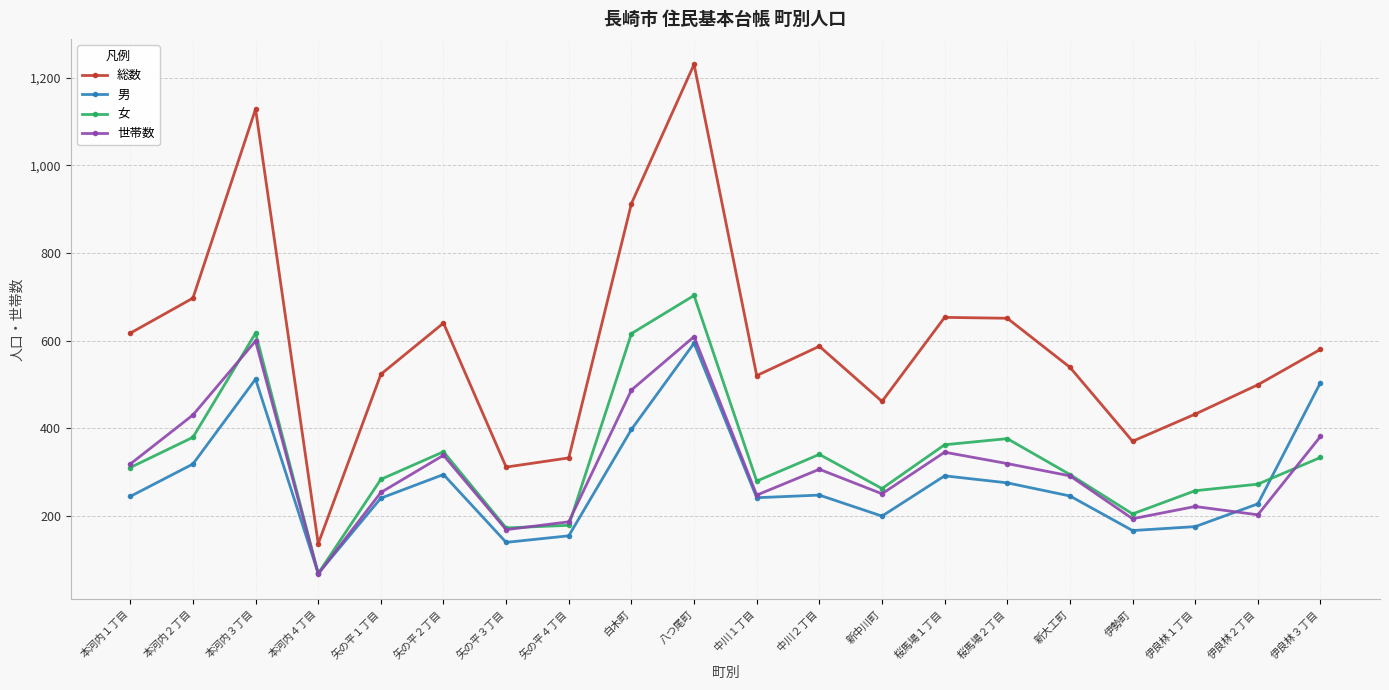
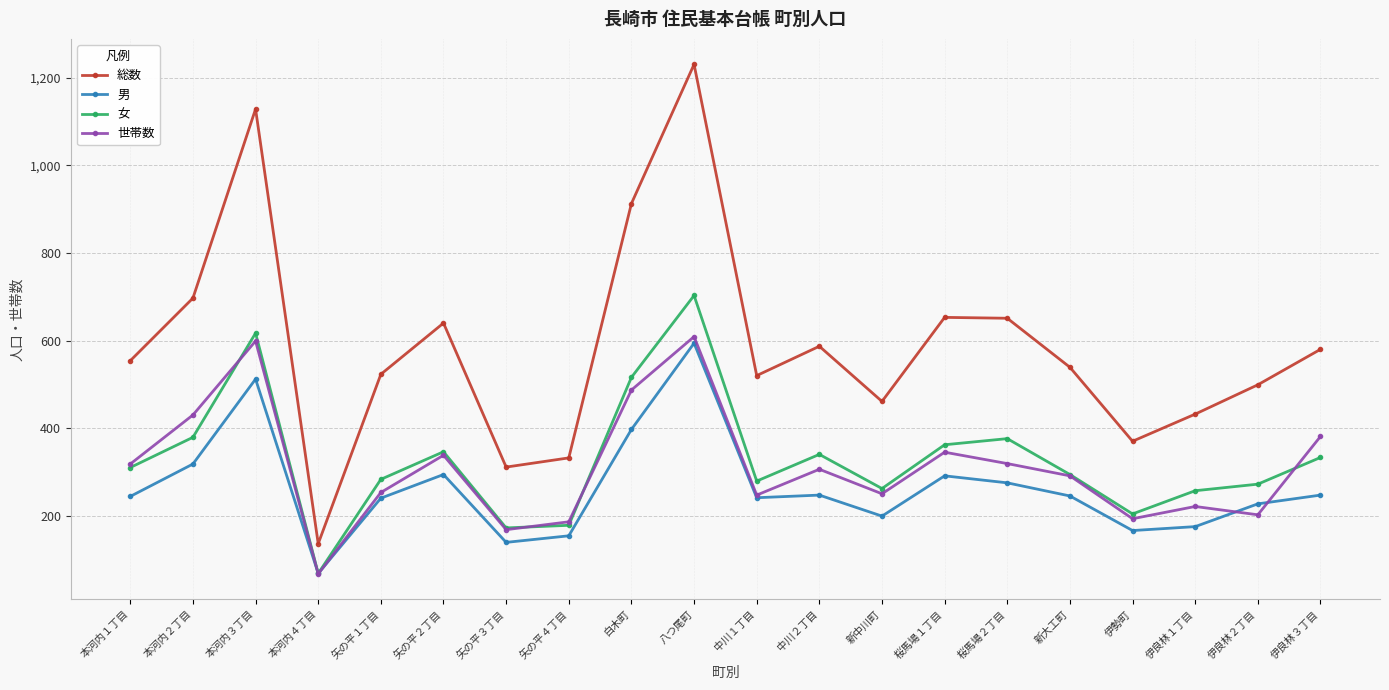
  {
    "総数": {
-     "本河内１丁目": "620",
+     "本河内１丁目": "550",
      "本河内２丁目": "700",
      "本河内３丁目": "1,130",
      "本河内４丁目": "140",
      "矢の平１丁目": "520",
      "矢の平２丁目": "640",
      "矢の平３丁目": "310",
      "矢の平４丁目": "330",
      "白木町": "910",
      "八つ尾町": "1,230",
      "中川１丁目": "520",
      "中川２丁目": "590",
      "新中川町": "460",
      "桜馬場１丁目": "650",
      "桜馬場２丁目": "650",
      "新大工町": "540",
      "伊勢町": "370",
      "伊良林１丁目": "430",
      "伊良林２丁目": "500",
      "伊良林３丁目": "580"
    },
    "男": {
      "本河内１丁目": "240",
      "本河内２丁目": "320",
      "本河内３丁目": "510",
      "矢の平１丁目": "240",
      "矢の平２丁目": "290",
      "矢の平３丁目": "140",
      "矢の平４丁目": "150",
      "白木町": "400",
      "八つ尾町": "590",
      "中川１丁目": "240",
      "中川２丁目": "250",
      "新中川町": "200",
      "桜馬場１丁目": "290",
      "桜馬場２丁目": "280",
      "新大工町": "250",
      "伊勢町": "170",
      "伊良林１丁目": "180",
      "伊良林２丁目": "230",
-     "伊良林３丁目": "500"
+     "伊良林３丁目": "250"
    },
    "女": {
      "本河内１丁目": "310",
      "本河内２丁目": "380",
      "本河内３丁目": "620",
      "矢の平１丁目": "280",
      "矢の平２丁目": "350",
      "矢の平４丁目": "180",
-     "白木町": "620",
+     "白木町": "520",
      "八つ尾町": "700",
      "中川１丁目": "280",
      "中川２丁目": "340",
      "新中川町": "260",
      "桜馬場１丁目": "360",
      "桜馬場２丁目": "380",
      "伊勢町": "200",
      "伊良林１丁目": "260",
      "伊良林２丁目": "270",
      "伊良林３丁目": "330"
    },
    "世帯数": {
      "本河内１丁目": "320",
      "本河内２丁目": "430",
      "本河内３丁目": "600",
      "矢の平１丁目": "250",
      "矢の平２丁目": "340",
      "矢の平４丁目": "190",
      "白木町": "490",
      "八つ尾町": "610",
      "中川１丁目": "250",
      "中川２丁目": "310",
      "新中川町": "250",
      "桜馬場１丁目": "350",
      "桜馬場２丁目": "320",
      "伊勢町": "190",
      "伊良林１丁目": "220",
      "伊良林２丁目": "200",
      "伊良林３丁目": "380"
    }
  }
